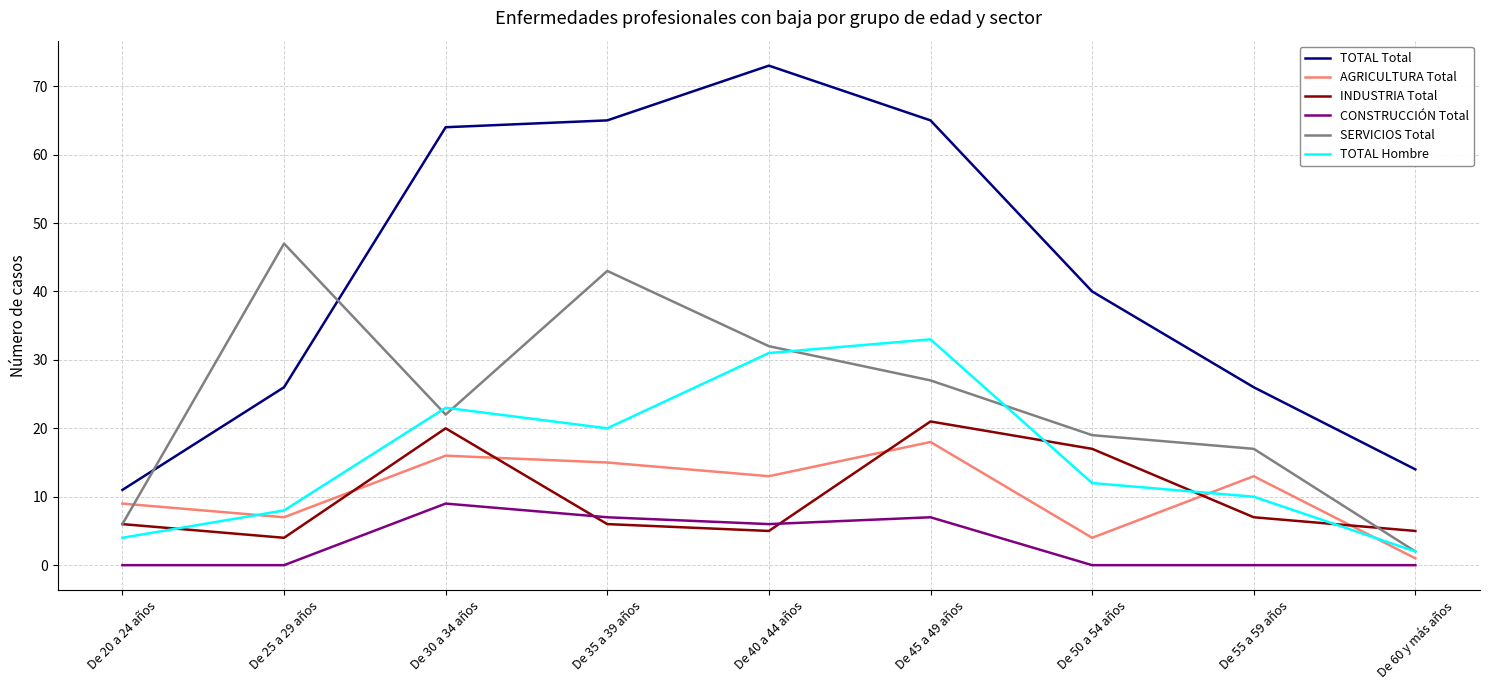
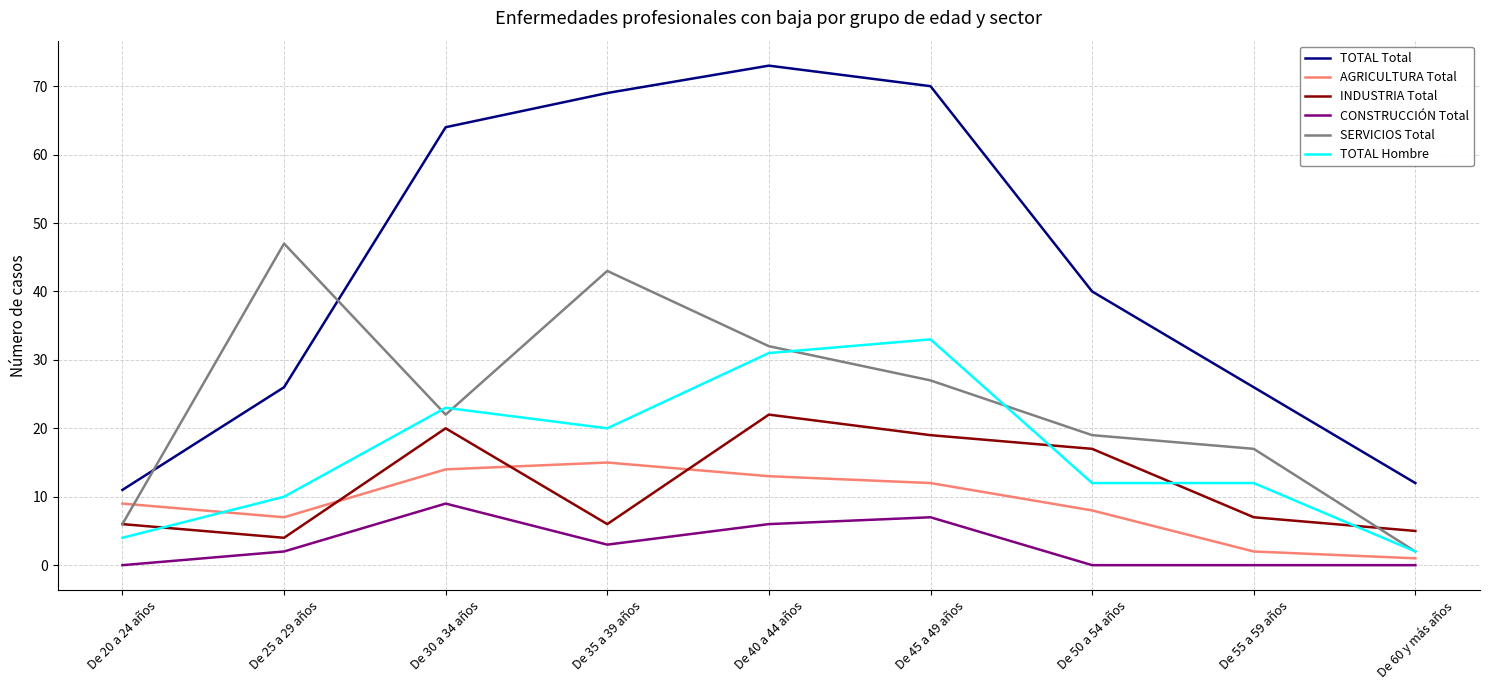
  {
    "TOTAL Total": {
      "De 20 a 24 años": 11,
      "De 25 a 29 años": 26,
      "De 30 a 34 años": 64,
-     "De 35 a 39 años": 65,
+     "De 35 a 39 años": 69,
      "De 40 a 44 años": 73,
-     "De 45 a 49 años": 65,
+     "De 45 a 49 años": 70,
      "De 50 a 54 años": 40,
      "De 55 a 59 años": 26,
-     "De 60 y más años": 14
+     "De 60 y más años": 12
    },
    "AGRICULTURA Total": {
      "De 20 a 24 años": 9,
      "De 25 a 29 años": 7,
-     "De 30 a 34 años": 16,
+     "De 30 a 34 años": 14,
      "De 35 a 39 años": 15,
      "De 40 a 44 años": 13,
-     "De 45 a 49 años": 18,
-     "De 50 a 54 años": 4,
-     "De 55 a 59 años": 13,
+     "De 45 a 49 años": 12,
+     "De 50 a 54 años": 8,
+     "De 55 a 59 años": 2,
      "De 60 y más años": 1
    },
    "INDUSTRIA Total": {
      "De 25 a 29 años": 4,
      "De 30 a 34 años": 20,
      "De 35 a 39 años": 6,
-     "De 40 a 44 años": 5,
-     "De 45 a 49 años": 21,
+     "De 40 a 44 años": 22,
+     "De 45 a 49 años": 19,
      "De 50 a 54 años": 17,
      "De 55 a 59 años": 7,
      "De 60 y más años": 5
    },
    "CONSTRUCCIÓN Total": {
      "De 20 a 24 años": 0,
-     "De 25 a 29 años": 0,
+     "De 25 a 29 años": 2,
      "De 30 a 34 años": 9,
-     "De 35 a 39 años": 7,
+     "De 35 a 39 años": 3,
      "De 40 a 44 años": 6,
      "De 45 a 49 años": 7,
      "De 50 a 54 años": 0,
      "De 55 a 59 años": 0,
      "De 60 y más años": 0
    },
    "SERVICIOS Total": {
      "De 25 a 29 años": 47,
      "De 30 a 34 años": 22,
      "De 35 a 39 años": 43,
      "De 40 a 44 años": 32,
      "De 45 a 49 años": 27,
      "De 50 a 54 años": 19,
      "De 55 a 59 años": 17
    },
    "TOTAL Hombre": {
      "De 20 a 24 años": 4,
-     "De 25 a 29 años": 8,
+     "De 25 a 29 años": 10,
      "De 30 a 34 años": 23,
      "De 35 a 39 años": 20,
      "De 40 a 44 años": 31,
      "De 45 a 49 años": 33,
      "De 50 a 54 años": 12,
-     "De 55 a 59 años": 10
+     "De 55 a 59 años": 12
    }
  }
